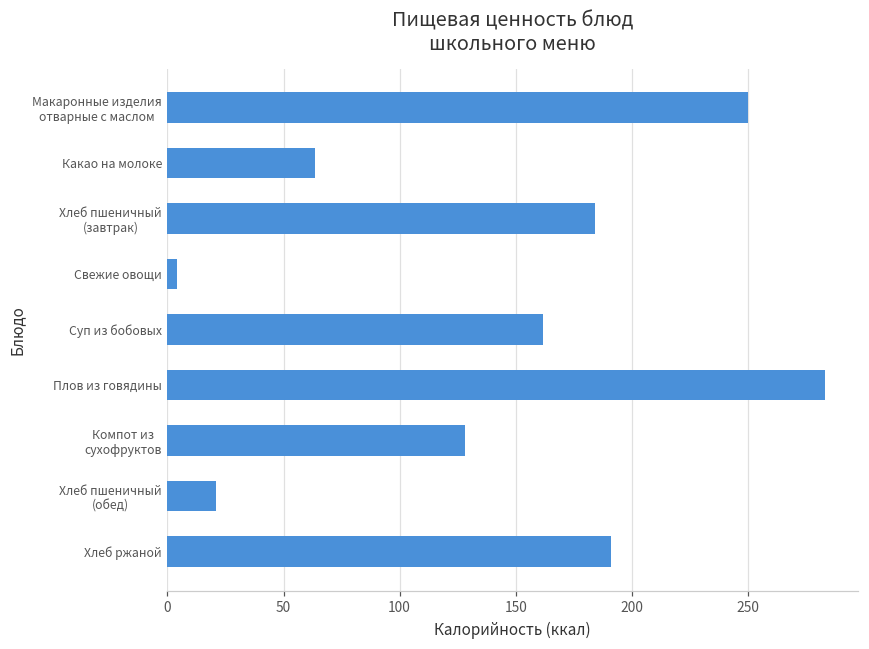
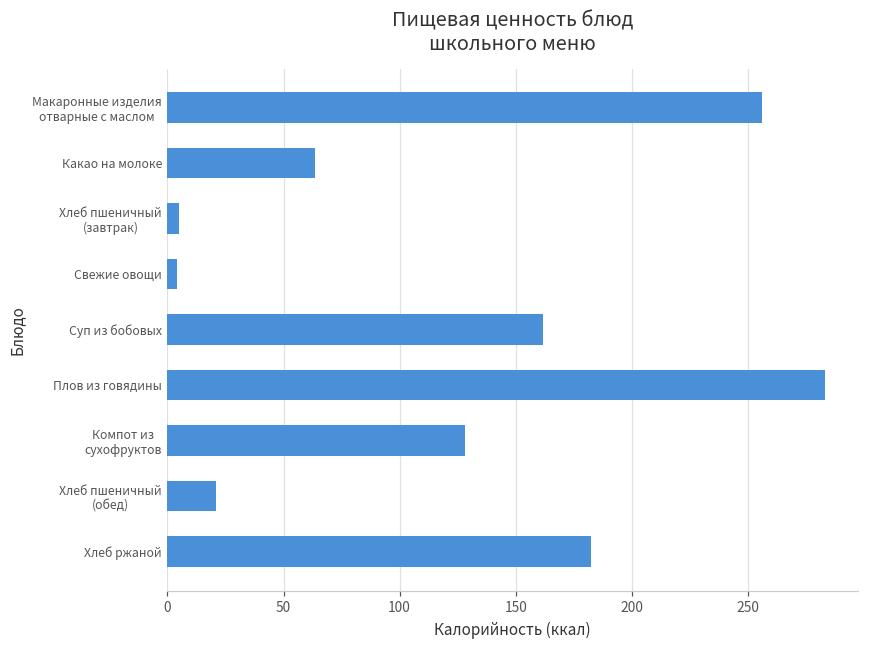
  {
-   "Макаронные изделия отварные с маслом": 250,
+   "Макаронные изделия отварные с маслом": 256,
    "Какао на молоке": 63,
-   "Хлеб пшеничный (завтрак)": 184,
+   "Хлеб пшеничный (завтрак)": 5,
    "Свежие овощи": 4,
    "Суп из бобовых": 162,
    "Плов из говядины": 283,
    "Компот из сухофруктов": 128,
    "Хлеб пшеничный (обед)": 21,
-   "Хлеб ржаной": 191
+   "Хлеб ржаной": 182
  }
